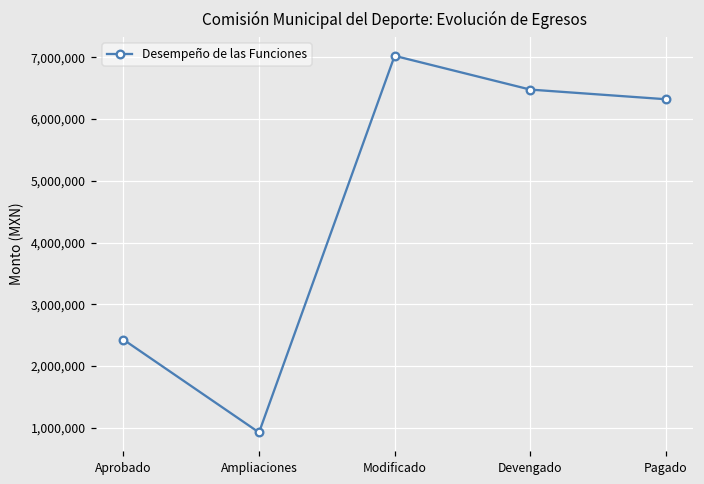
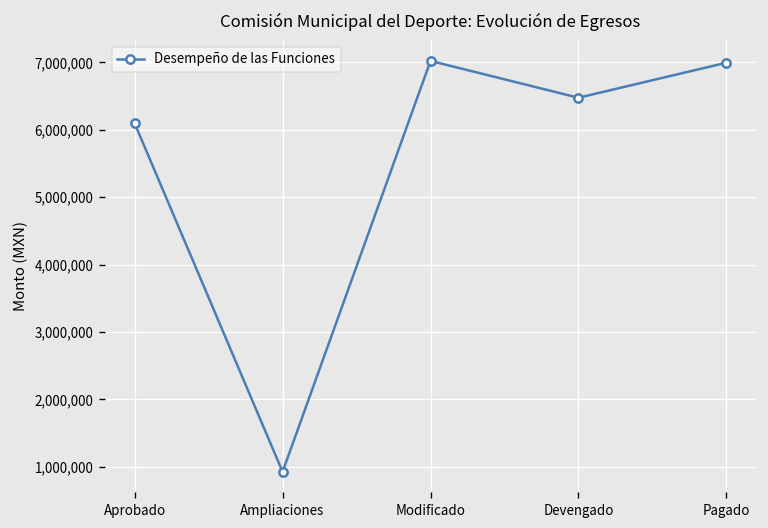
  {
-   "Aprobado": "2,400,000",
+   "Aprobado": "6,100,000",
    "Ampliaciones": "900,000",
    "Modificado": "7,000,000",
    "Devengado": "6,500,000",
-   "Pagado": "6,300,000"
+   "Pagado": "7,000,000"
  }
